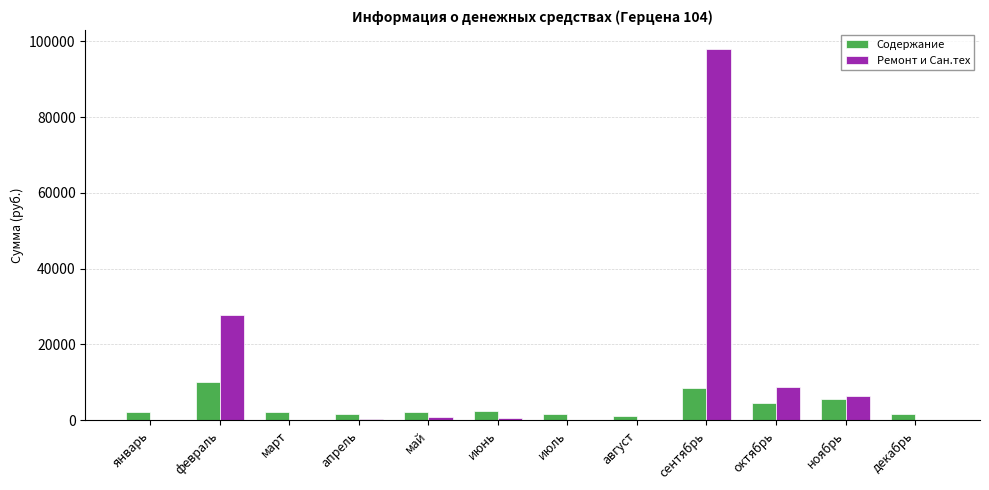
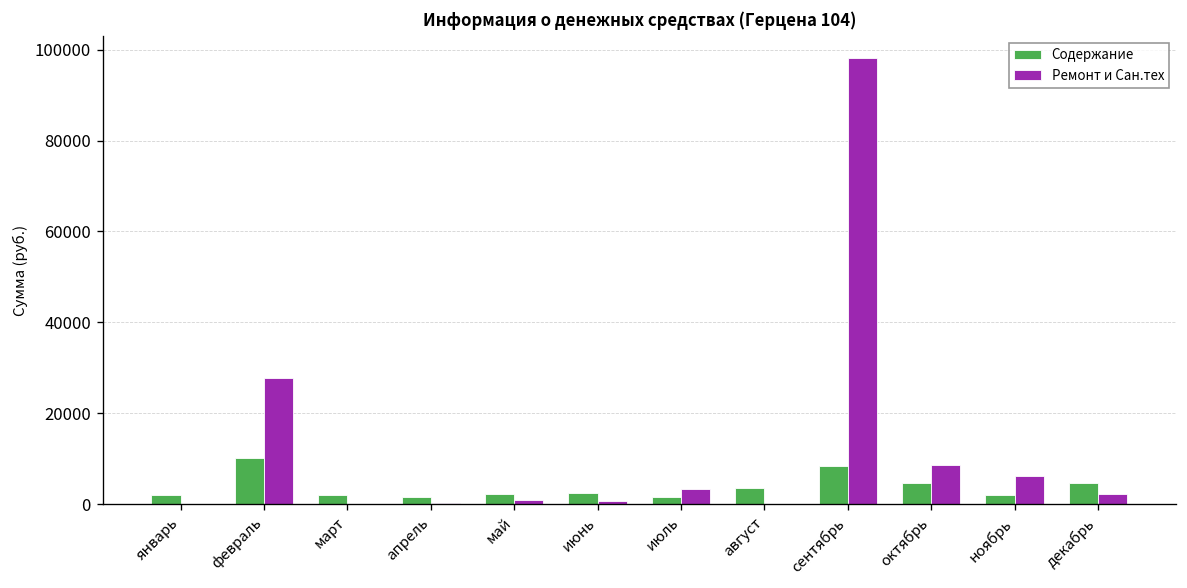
  {
    "Содержание": {
      "январь": 2000,
      "февраль": 10000,
      "март": 2000,
      "апрель": 2000,
      "май": 2000,
      "июнь": 2000,
      "июль": 2000,
-     "август": 1000,
+     "август": 4000,
      "сентябрь": 8000,
      "октябрь": 5000,
-     "ноябрь": 6000,
-     "декабрь": 2000
+     "ноябрь": 2000,
+     "декабрь": 5000
    },
    "Ремонт и Сан.тех": {
      "январь": 0,
      "февраль": 28000,
      "май": 1000,
      "июнь": 1000,
-     "июль": 0,
+     "июль": 3000,
      "август": 0,
      "сентябрь": 98000,
      "октябрь": 9000,
      "ноябрь": 6000,
-     "декабрь": 0
+     "декабрь": 2000
    }
  }
